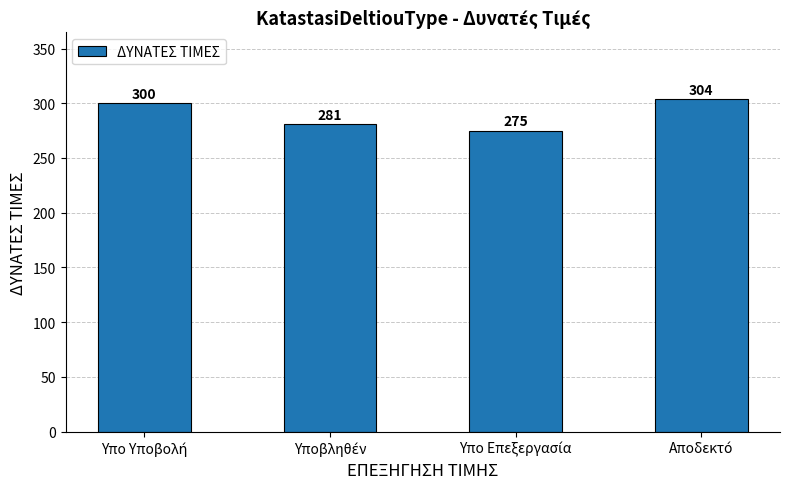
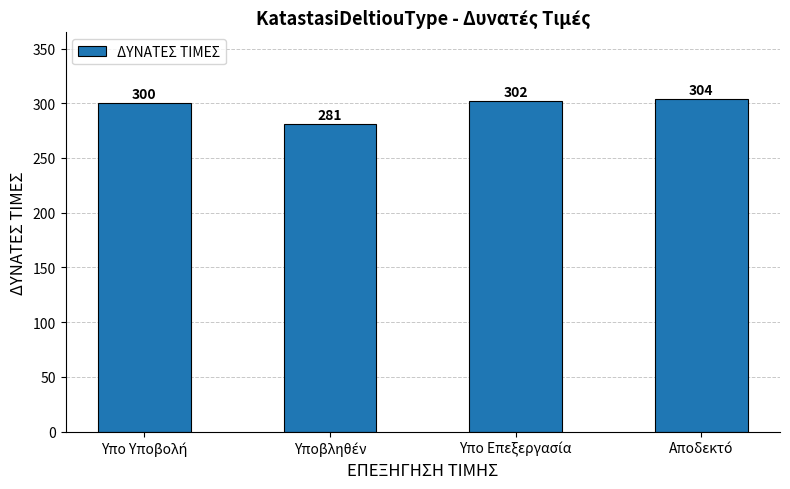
  {
    "Υπο Υποβολή": 300,
    "Υποβληθέν": 281,
-   "Υπο Επεξεργασία": 275,
+   "Υπο Επεξεργασία": 302,
    "Αποδεκτό": 304
  }
